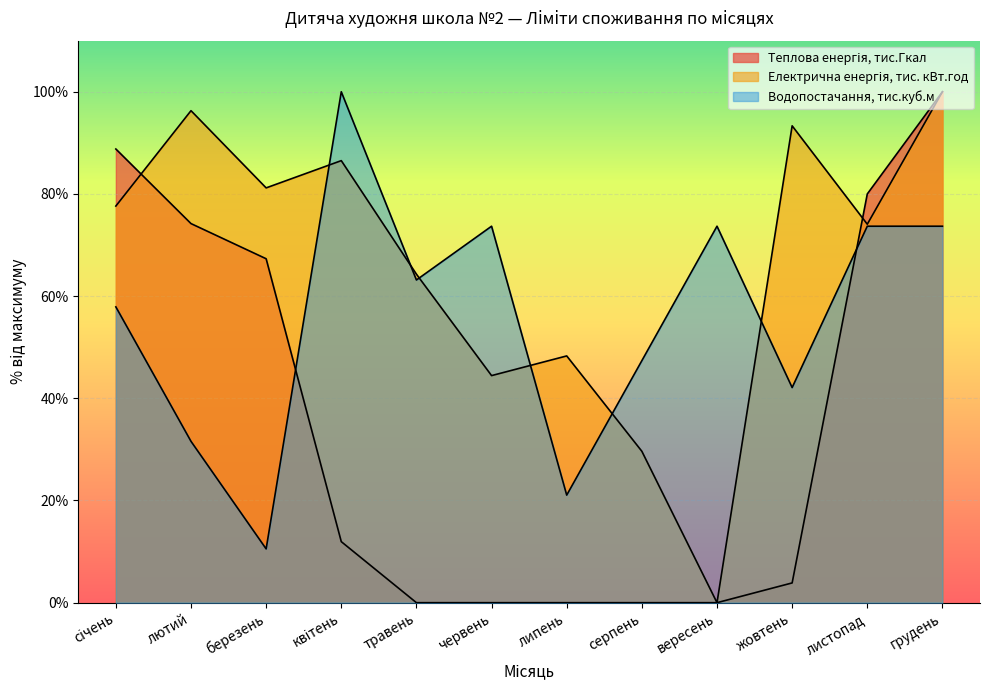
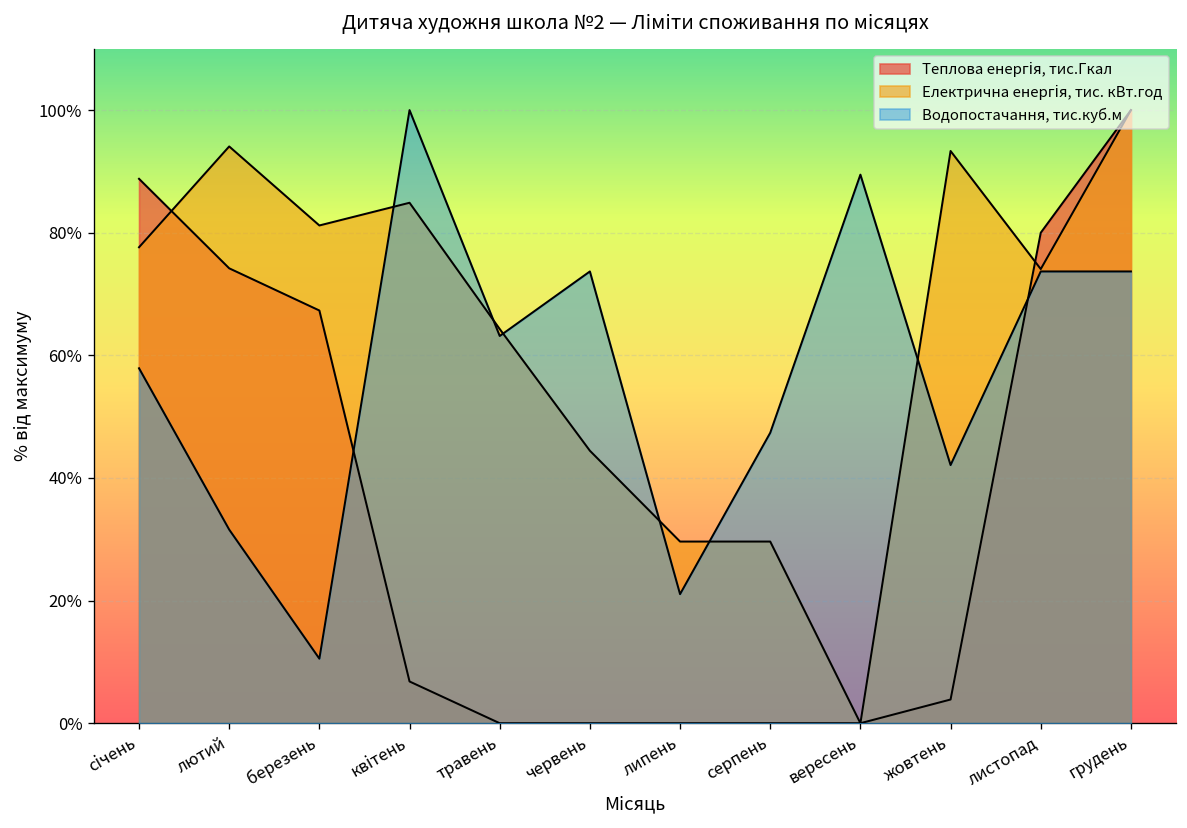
  {
    "Теплова енергія, тис.Гкал": {
      "січень": "89%",
      "лютий": "74%",
      "березень": "67%",
-     "квітень": "12%",
+     "квітень": "7%",
      "травень": "0%",
      "червень": "0%",
      "липень": "0%",
      "серпень": "0%",
      "жовтень": "4%",
      "листопад": "80%"
    },
    "Електрична енергія, тис. кВт.год": {
      "січень": "78%",
-     "лютий": "96%",
+     "лютий": "94%",
      "березень": "81%",
-     "квітень": "87%",
+     "квітень": "85%",
      "травень": "64%",
      "червень": "44%",
-     "липень": "48%",
+     "липень": "30%",
      "серпень": "30%",
      "жовтень": "93%"
    },
    "Водопостачання, тис.куб.м": {
      "січень": "58%",
      "лютий": "32%",
      "березень": "11%",
      "квітень": "100%",
      "травень": "63%",
      "червень": "74%",
      "липень": "21%",
      "серпень": "47%",
-     "вересень": "74%",
+     "вересень": "89%",
      "жовтень": "42%",
      "грудень": "74%"
    }
  }
